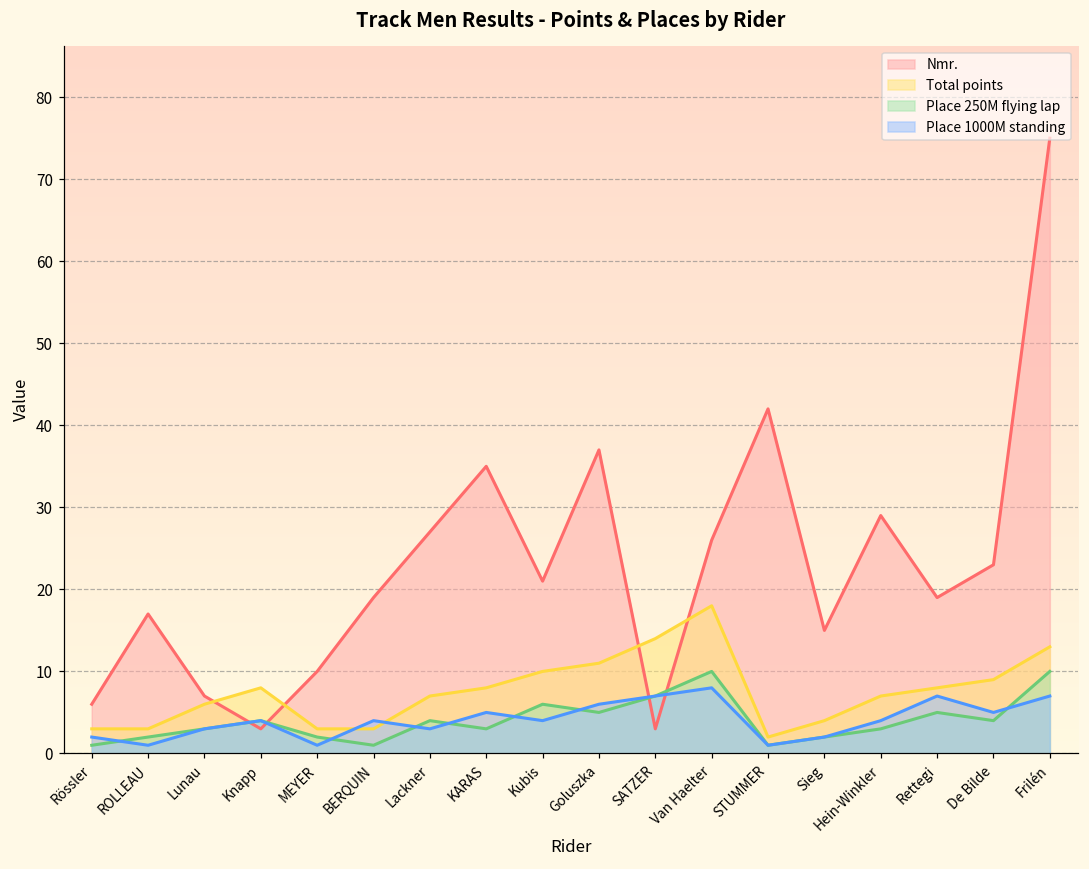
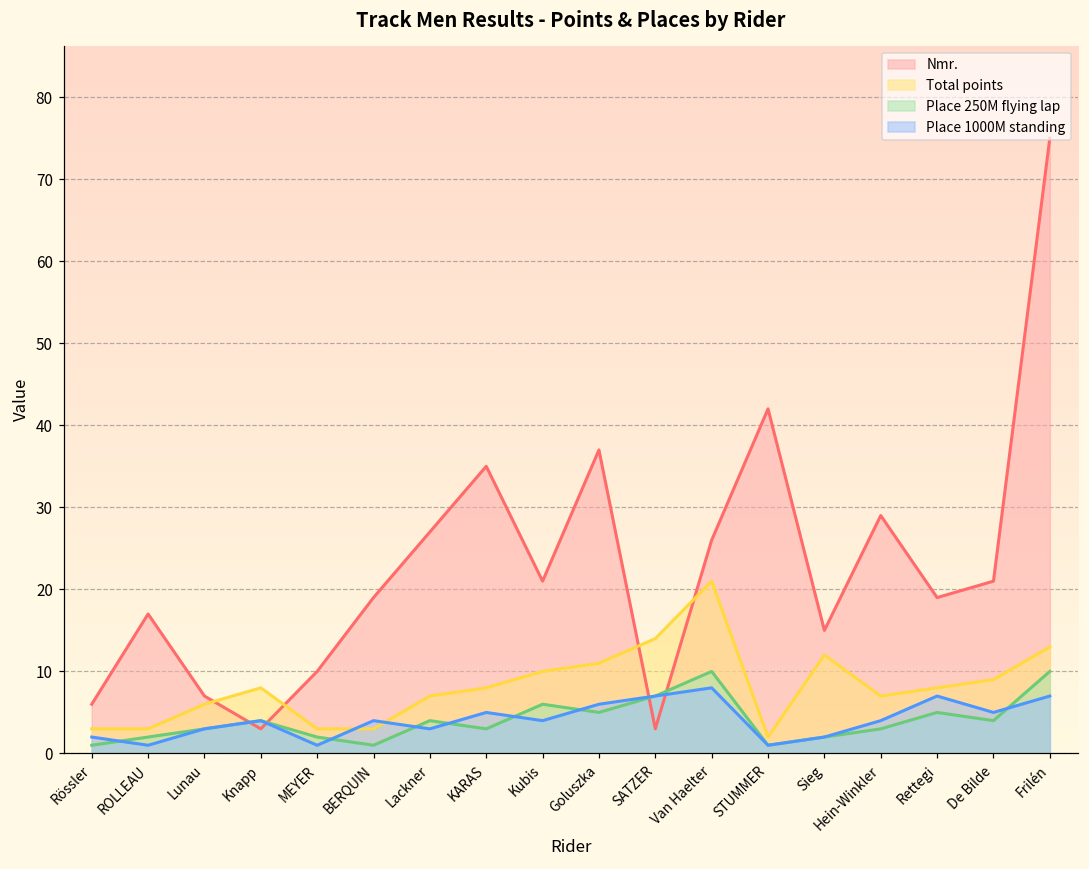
  {
    "Nmr.": {
      "Rössler": 6,
      "ROLLEAU": 17,
      "Lunau": 7,
      "Knapp": 3,
      "MEYER": 10,
      "BERQUIN": 19,
      "Lackner": 27,
      "KARAS": 35,
      "Kubis": 21,
      "Goluszka": 37,
      "SATZER": 3,
      "Van Haelter": 26,
      "STUMMER": 42,
      "Sieg": 15,
      "Hein-Winkler": 29,
      "Rettegi": 19,
-     "De Bilde": 23
+     "De Bilde": 21
    },
    "Total points": {
      "Rössler": 3,
      "ROLLEAU": 3,
      "Lunau": 6,
      "Knapp": 8,
      "MEYER": 3,
      "BERQUIN": 3,
      "Lackner": 7,
      "KARAS": 8,
      "Kubis": 10,
      "Goluszka": 11,
      "SATZER": 14,
-     "Van Haelter": 18,
+     "Van Haelter": 21,
      "STUMMER": 2,
-     "Sieg": 4,
+     "Sieg": 12,
      "Hein-Winkler": 7,
      "Rettegi": 8,
      "De Bilde": 9,
      "Frilén": 13
    },
    "Place 250M flying lap": {
      "Rössler": 1,
      "ROLLEAU": 2,
      "MEYER": 2,
      "BERQUIN": 1,
      "Lackner": 4,
      "KARAS": 3,
      "Kubis": 6,
      "Goluszka": 5,
      "Van Haelter": 10,
      "Hein-Winkler": 3,
      "Rettegi": 5,
      "De Bilde": 4,
      "Frilén": 10
    },
    "Place 1000M standing": {
      "Rössler": 2,
      "ROLLEAU": 1,
      "MEYER": 1,
      "BERQUIN": 4,
      "Lackner": 3,
      "KARAS": 5,
      "Kubis": 4,
      "Goluszka": 6,
      "Van Haelter": 8,
      "Hein-Winkler": 4,
      "Rettegi": 7,
      "De Bilde": 5,
      "Frilén": 7
    }
  }
